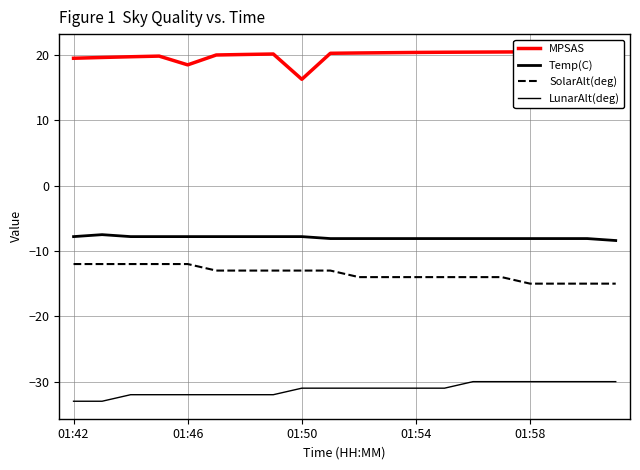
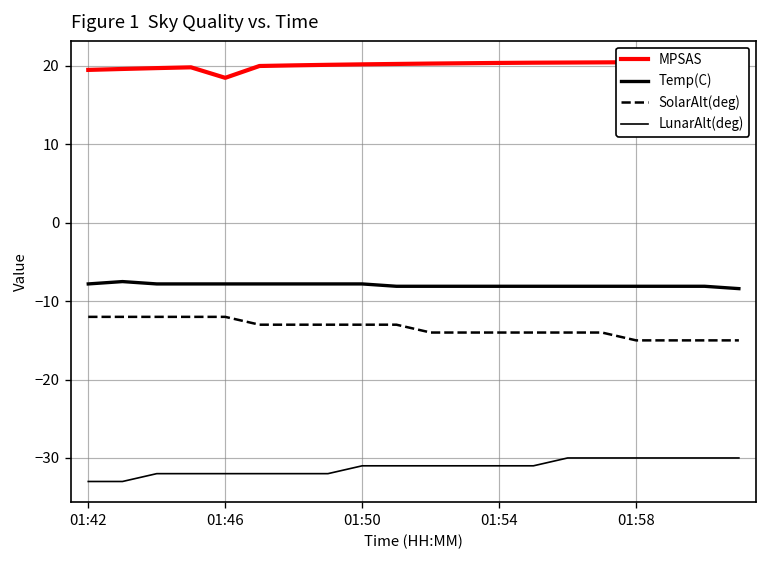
  {
    "MPSAS": {
      "01:42": 20,
      "01:46": 18,
-     "01:50": 16,
+     "01:50": 20,
      "01:54": 20
    }
  }
